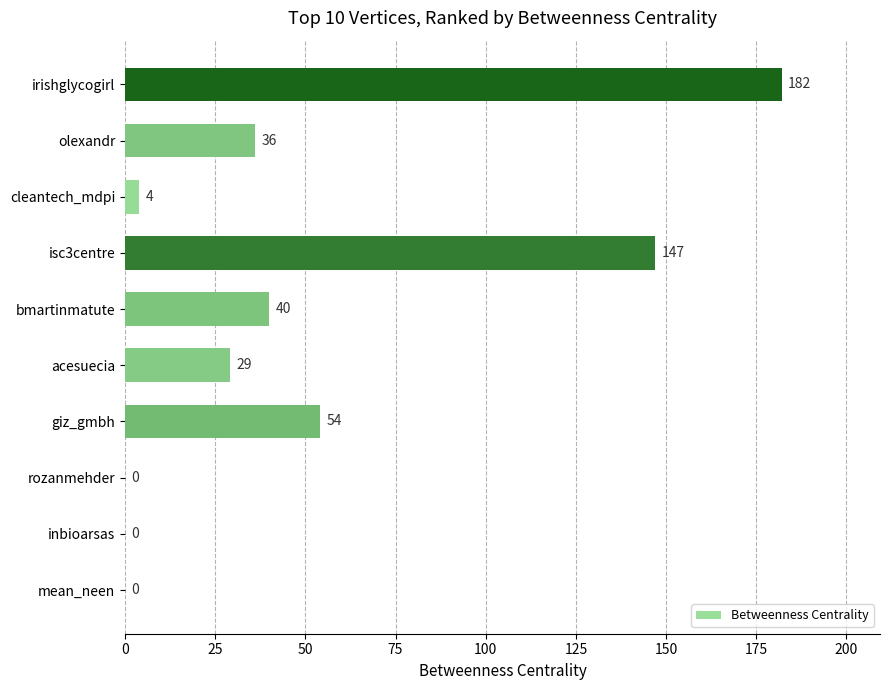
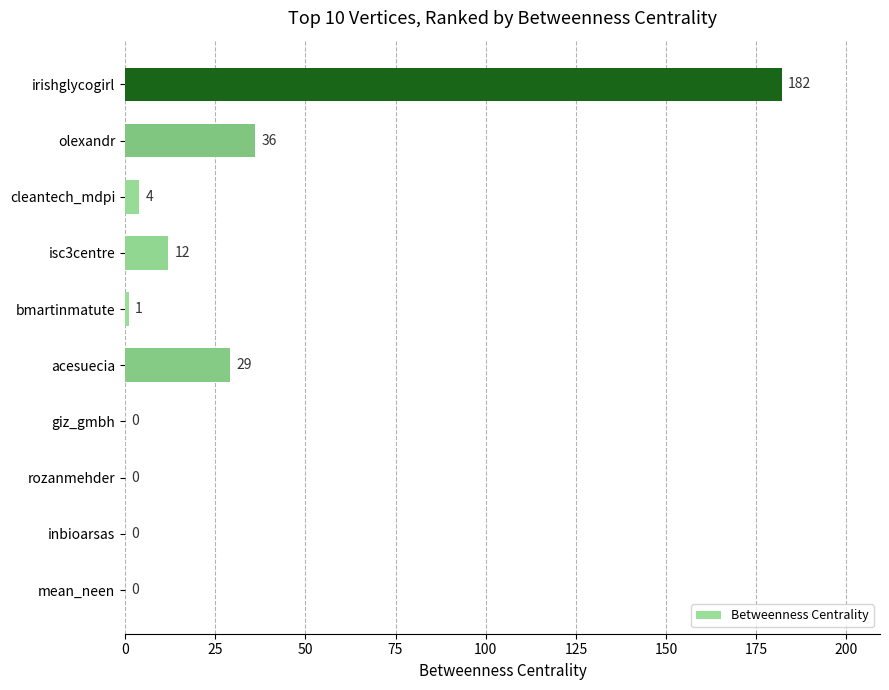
  {
    "irishglycogirl": 182,
    "olexandr": 36,
    "cleantech_mdpi": 4,
-   "isc3centre": 147,
-   "bmartinmatute": 40,
+   "isc3centre": 12,
+   "bmartinmatute": 1,
    "acesuecia": 29,
-   "giz_gmbh": 54,
+   "giz_gmbh": 0,
    "rozanmehder": 0,
    "inbioarsas": 0,
    "mean_neen": 0
  }
